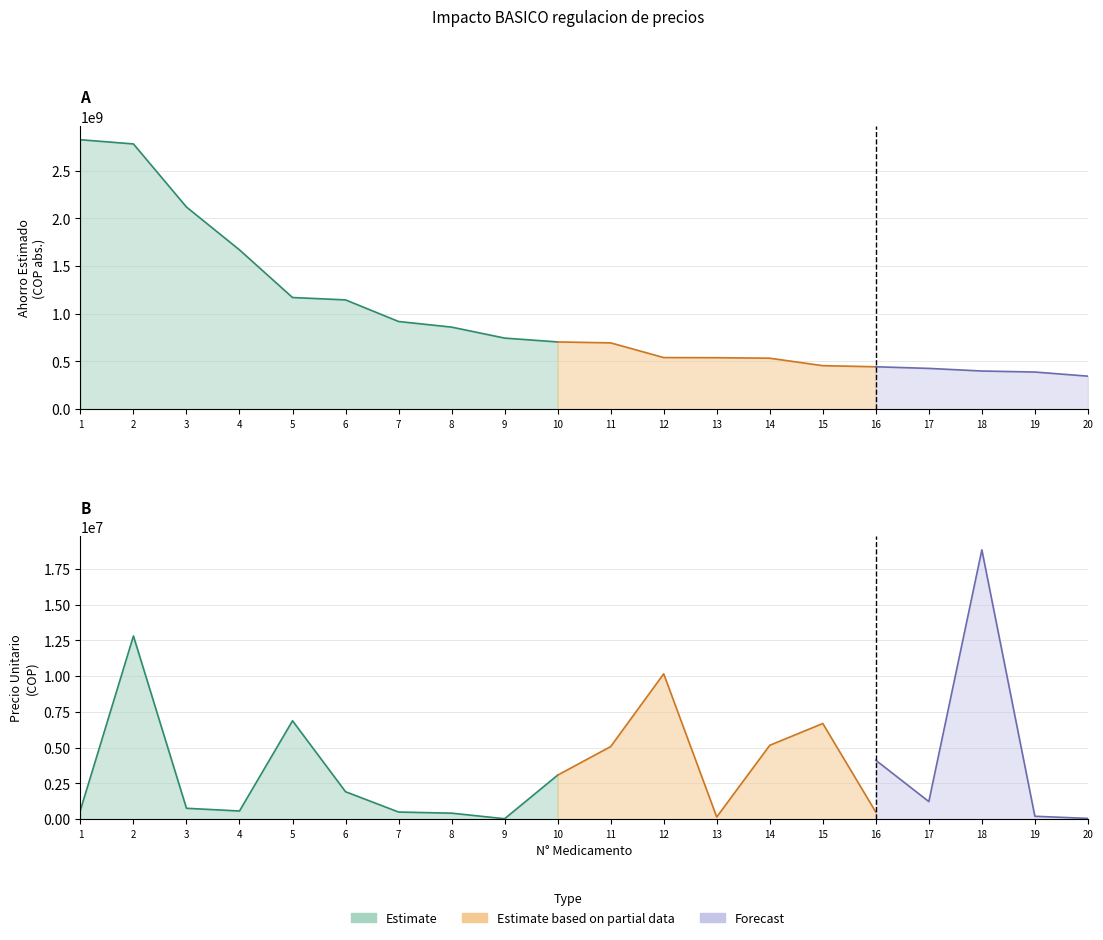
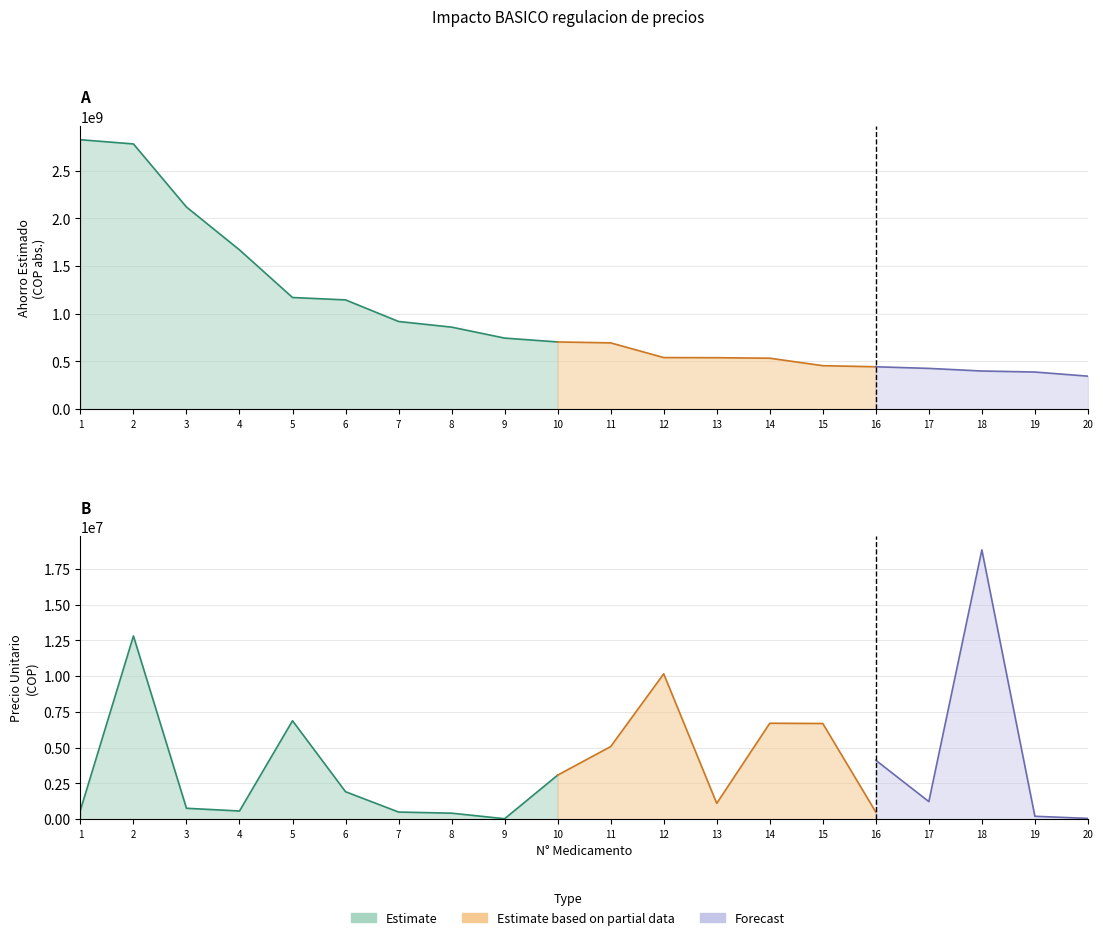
  {
    "A": {
      "Estimate based on partial data": {
        "11": 700000000,
        "12": 500000000,
        "13": 500000000,
        "14": 500000000,
        "15": 500000000
      }
    },
    "B": {
      "Estimate based on partial data": {
        "11": 5100000,
        "12": 10200000,
-       "13": 200000,
-       "14": 5200000,
+       "13": 1100000,
+       "14": 6700000,
        "15": 6700000,
        "16": 500000
      }
    }
  }
